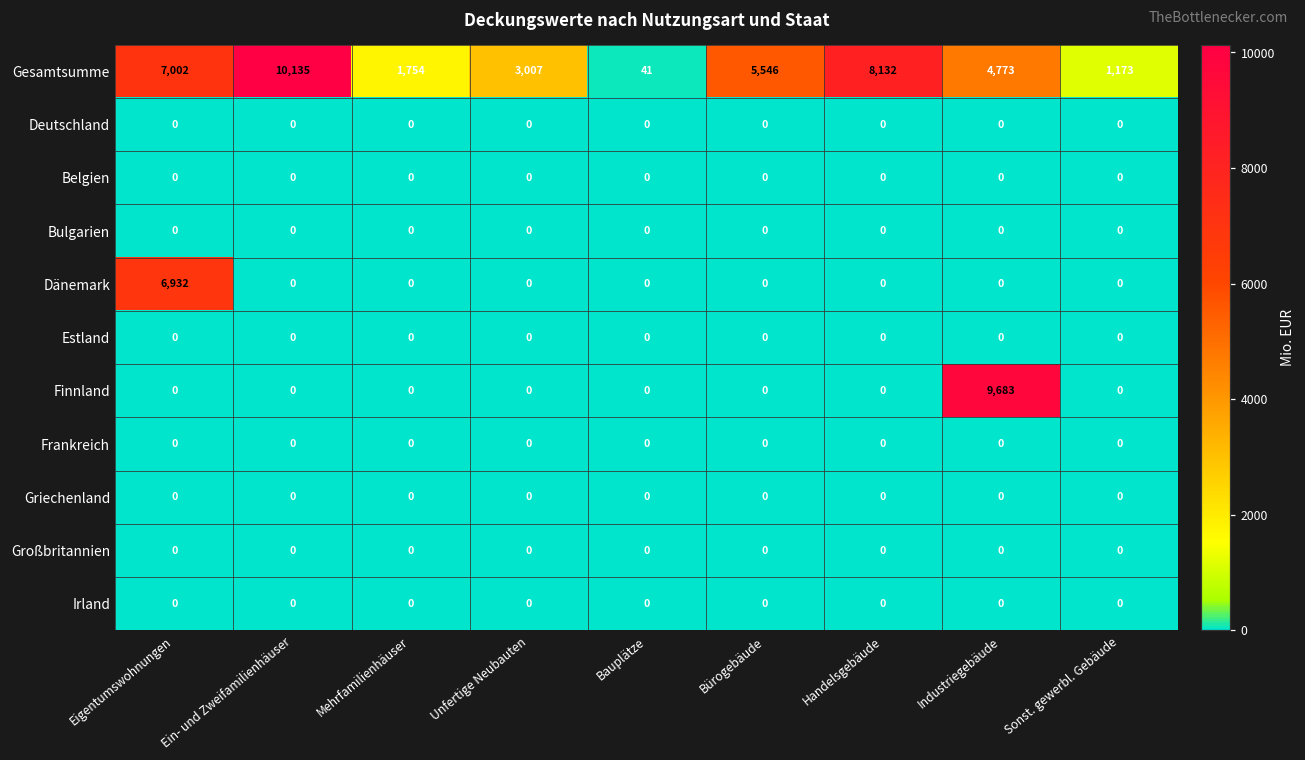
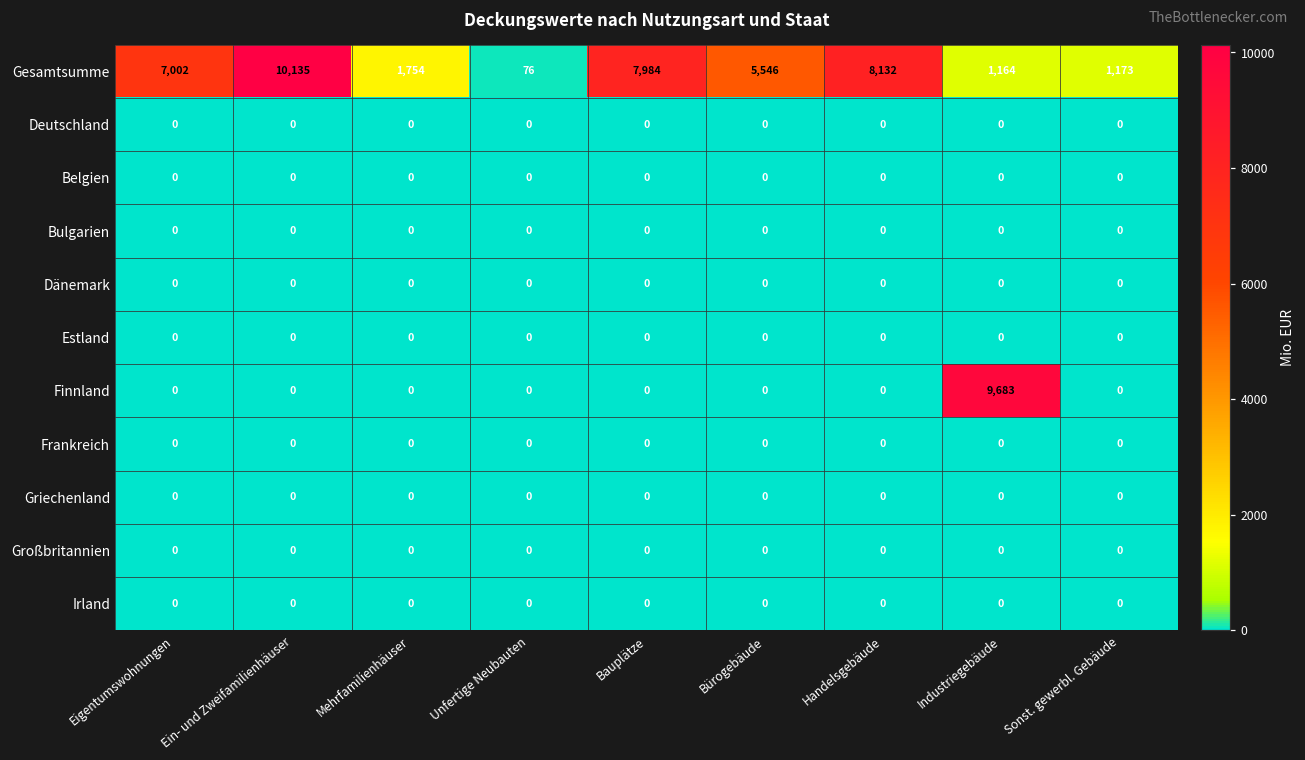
  {
    "Gesamtsumme": {
      "Eigentumswohnungen": "7,002",
      "Ein- und Zweifamilienhäuser": "10,135",
      "Mehrfamilienhäuser": "1,754",
-     "Unfertige Neubauten": "3,007",
-     "Bauplätze": "41",
+     "Unfertige Neubauten": "76",
+     "Bauplätze": "7,984",
      "Bürogebäude": "5,546",
      "Handelsgebäude": "8,132",
-     "Industriegebäude": "4,773",
+     "Industriegebäude": "1,164",
      "Sonst. gewerbl. Gebäude": "1,173"
    },
    "Deutschland": {
      "Eigentumswohnungen": "0",
      "Ein- und Zweifamilienhäuser": "0",
      "Mehrfamilienhäuser": "0",
      "Unfertige Neubauten": "0",
      "Bauplätze": "0",
      "Bürogebäude": "0",
      "Handelsgebäude": "0",
      "Industriegebäude": "0",
      "Sonst. gewerbl. Gebäude": "0"
    },
    "Belgien": {
      "Eigentumswohnungen": "0",
      "Ein- und Zweifamilienhäuser": "0",
      "Mehrfamilienhäuser": "0",
      "Unfertige Neubauten": "0",
      "Bauplätze": "0",
      "Bürogebäude": "0",
      "Handelsgebäude": "0",
      "Industriegebäude": "0",
      "Sonst. gewerbl. Gebäude": "0"
    },
    "Bulgarien": {
      "Eigentumswohnungen": "0",
      "Ein- und Zweifamilienhäuser": "0",
      "Mehrfamilienhäuser": "0",
      "Unfertige Neubauten": "0",
      "Bauplätze": "0",
      "Bürogebäude": "0",
      "Handelsgebäude": "0",
      "Industriegebäude": "0",
      "Sonst. gewerbl. Gebäude": "0"
    },
    "Dänemark": {
-     "Eigentumswohnungen": "6,932",
+     "Eigentumswohnungen": "0",
      "Ein- und Zweifamilienhäuser": "0",
      "Mehrfamilienhäuser": "0",
      "Unfertige Neubauten": "0",
      "Bauplätze": "0",
      "Bürogebäude": "0",
      "Handelsgebäude": "0",
      "Industriegebäude": "0",
      "Sonst. gewerbl. Gebäude": "0"
    },
    "Estland": {
      "Eigentumswohnungen": "0",
      "Ein- und Zweifamilienhäuser": "0",
      "Mehrfamilienhäuser": "0",
      "Unfertige Neubauten": "0",
      "Bauplätze": "0",
      "Bürogebäude": "0",
      "Handelsgebäude": "0",
      "Industriegebäude": "0",
      "Sonst. gewerbl. Gebäude": "0"
    },
    "Finnland": {
      "Eigentumswohnungen": "0",
      "Ein- und Zweifamilienhäuser": "0",
      "Mehrfamilienhäuser": "0",
      "Unfertige Neubauten": "0",
      "Bauplätze": "0",
      "Bürogebäude": "0",
      "Handelsgebäude": "0",
      "Industriegebäude": "9,683",
      "Sonst. gewerbl. Gebäude": "0"
    },
    "Frankreich": {
      "Eigentumswohnungen": "0",
      "Ein- und Zweifamilienhäuser": "0",
      "Mehrfamilienhäuser": "0",
      "Unfertige Neubauten": "0",
      "Bauplätze": "0",
      "Bürogebäude": "0",
      "Handelsgebäude": "0",
      "Industriegebäude": "0",
      "Sonst. gewerbl. Gebäude": "0"
    },
    "Griechenland": {
      "Eigentumswohnungen": "0",
      "Ein- und Zweifamilienhäuser": "0",
      "Mehrfamilienhäuser": "0",
      "Unfertige Neubauten": "0",
      "Bauplätze": "0",
      "Bürogebäude": "0",
      "Handelsgebäude": "0",
      "Industriegebäude": "0",
      "Sonst. gewerbl. Gebäude": "0"
    },
    "Großbritannien": {
      "Eigentumswohnungen": "0",
      "Ein- und Zweifamilienhäuser": "0",
      "Mehrfamilienhäuser": "0",
      "Unfertige Neubauten": "0",
      "Bauplätze": "0",
      "Bürogebäude": "0",
      "Handelsgebäude": "0",
      "Industriegebäude": "0",
      "Sonst. gewerbl. Gebäude": "0"
    },
    "Irland": {
      "Eigentumswohnungen": "0",
      "Ein- und Zweifamilienhäuser": "0",
      "Mehrfamilienhäuser": "0",
      "Unfertige Neubauten": "0",
      "Bauplätze": "0",
      "Bürogebäude": "0",
      "Handelsgebäude": "0",
      "Industriegebäude": "0",
      "Sonst. gewerbl. Gebäude": "0"
    }
  }
